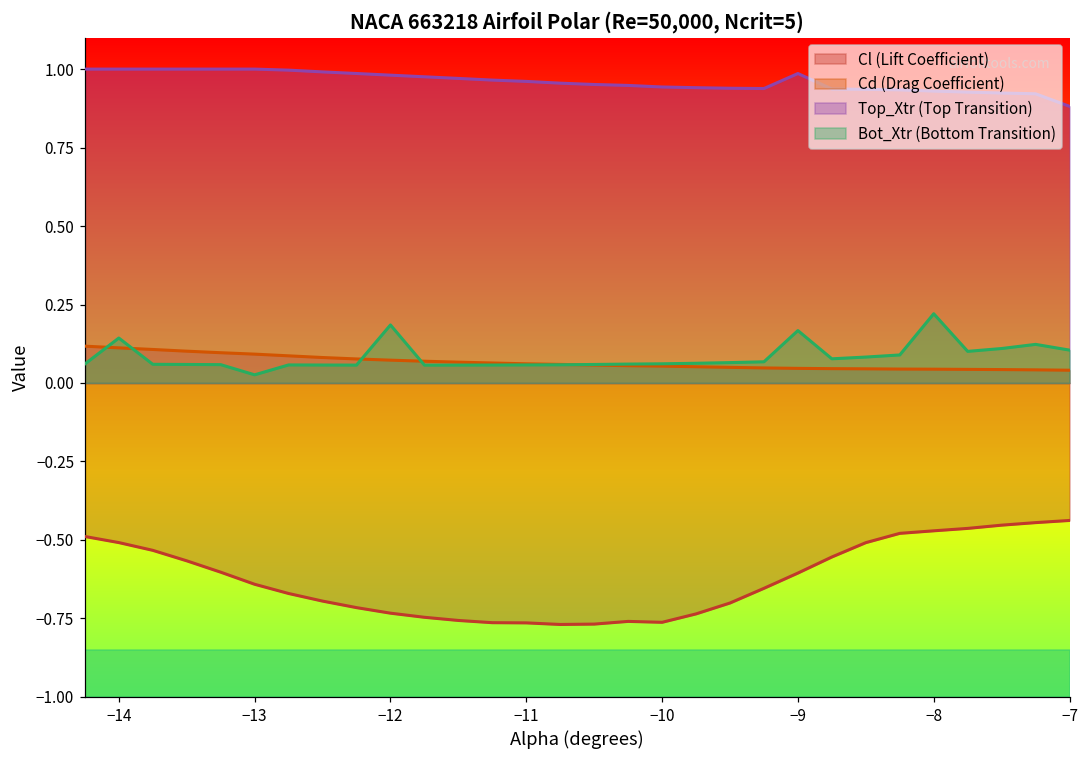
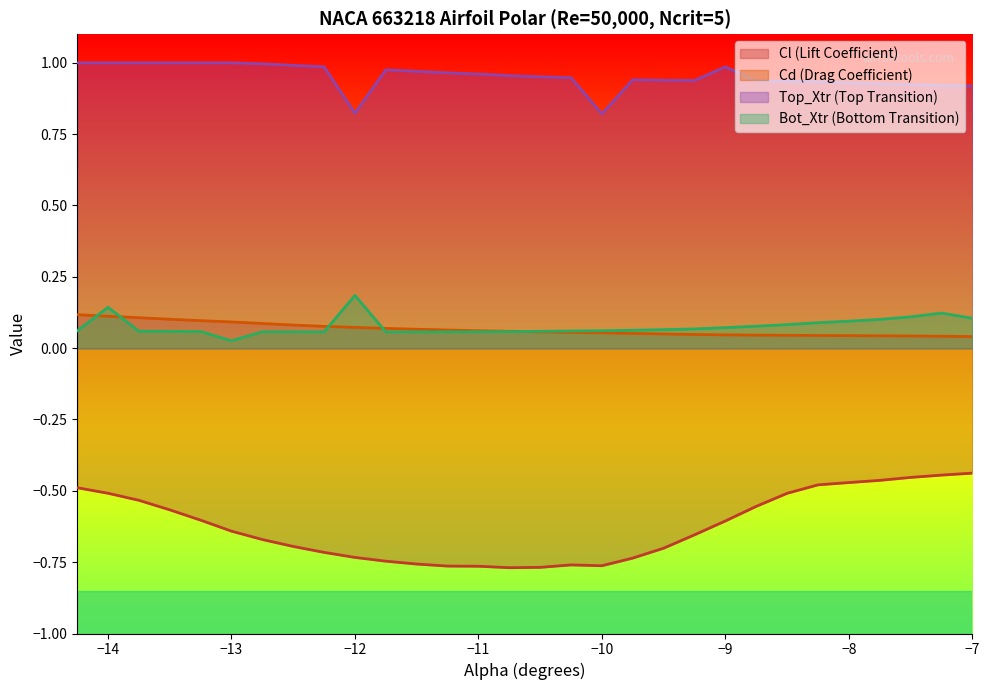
  {
    "Top_Xtr (Top Transition)": {
      "−14": 1.00,
      "−13": 1.00,
-     "−12": 0.98,
+     "−12": 0.82,
      "−11": 0.96,
-     "−10": 0.94,
+     "−10": 0.82,
      "−9": 0.99,
-     "−7": 0.88
+     "−7": 0.92
    },
    "Bot_Xtr (Bottom Transition)": {
      "−14": 0.14,
      "−13": 0.03,
      "−12": 0.18,
-     "−9": 0.17,
-     "−8": 0.22,
+     "−9": 0.07,
+     "−8": 0.09,
      "−7": 0.10
    }
  }
